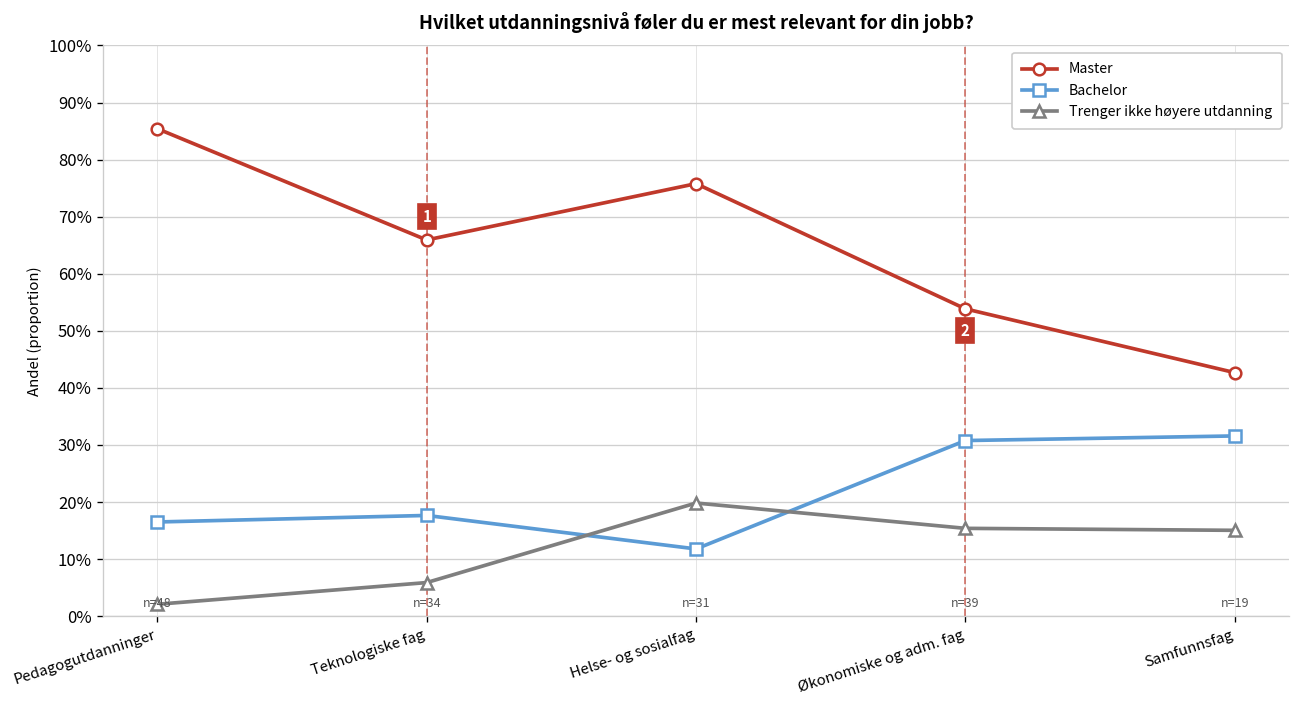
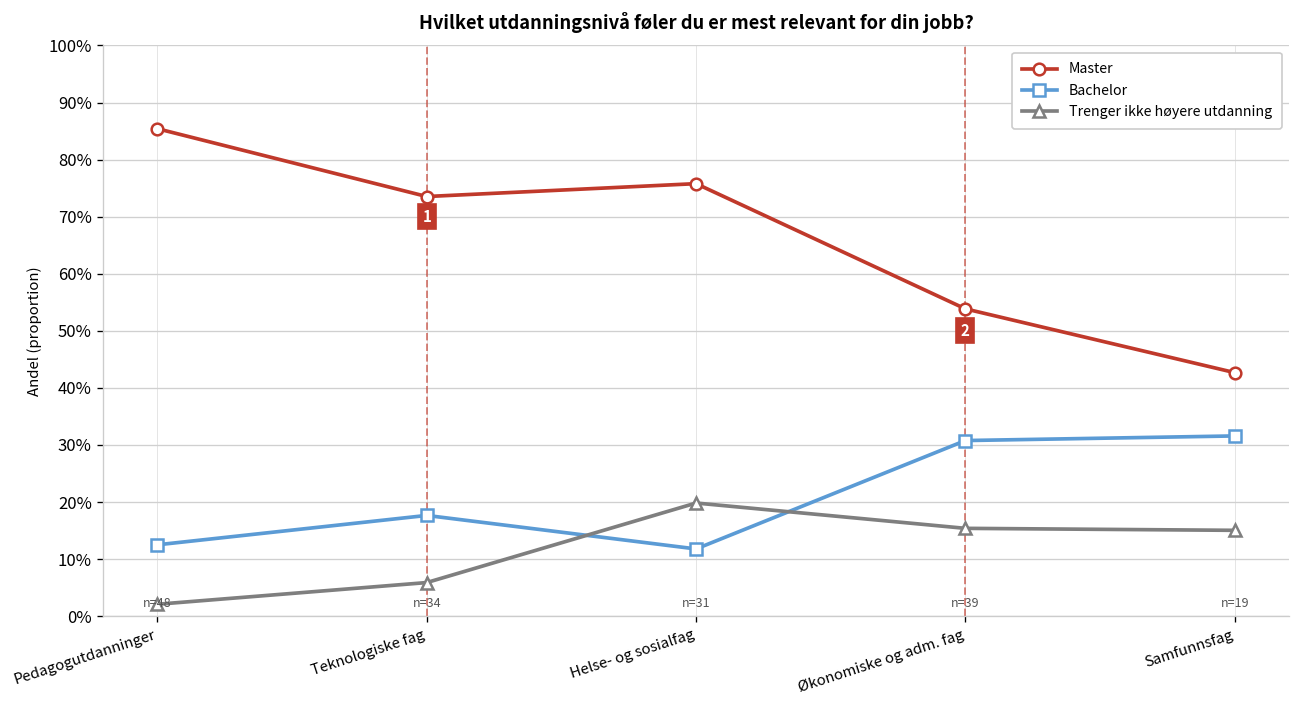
  {
    "Master": {
      "Pedagogutdanninger": "85%",
-     "Teknologiske fag": "66%",
+     "Teknologiske fag": "74%",
      "Helse- og sosialfag": "76%",
      "Samfunnsfag": "43%"
    },
    "Bachelor": {
-     "Pedagogutdanninger": "17%",
+     "Pedagogutdanninger": "13%",
      "Teknologiske fag": "18%",
      "Helse- og sosialfag": "12%",
      "Økonomiske og adm. fag": "31%",
      "Samfunnsfag": "32%"
    },
    "Trenger ikke høyere utdanning": {
      "Helse- og sosialfag": "20%",
      "Økonomiske og adm. fag": "15%",
      "Samfunnsfag": "15%"
    }
  }
